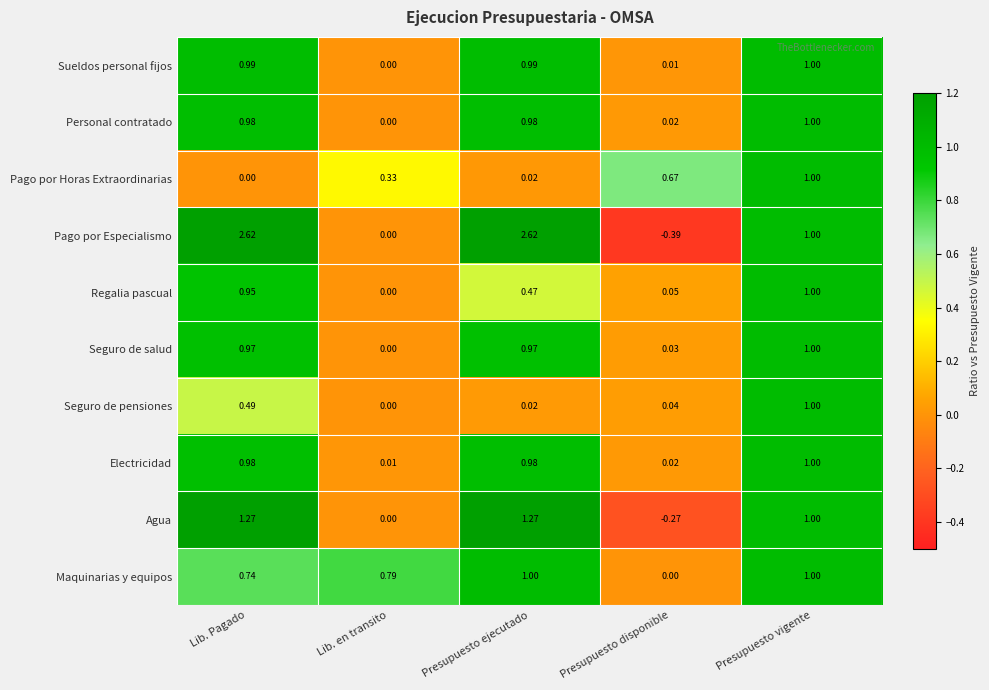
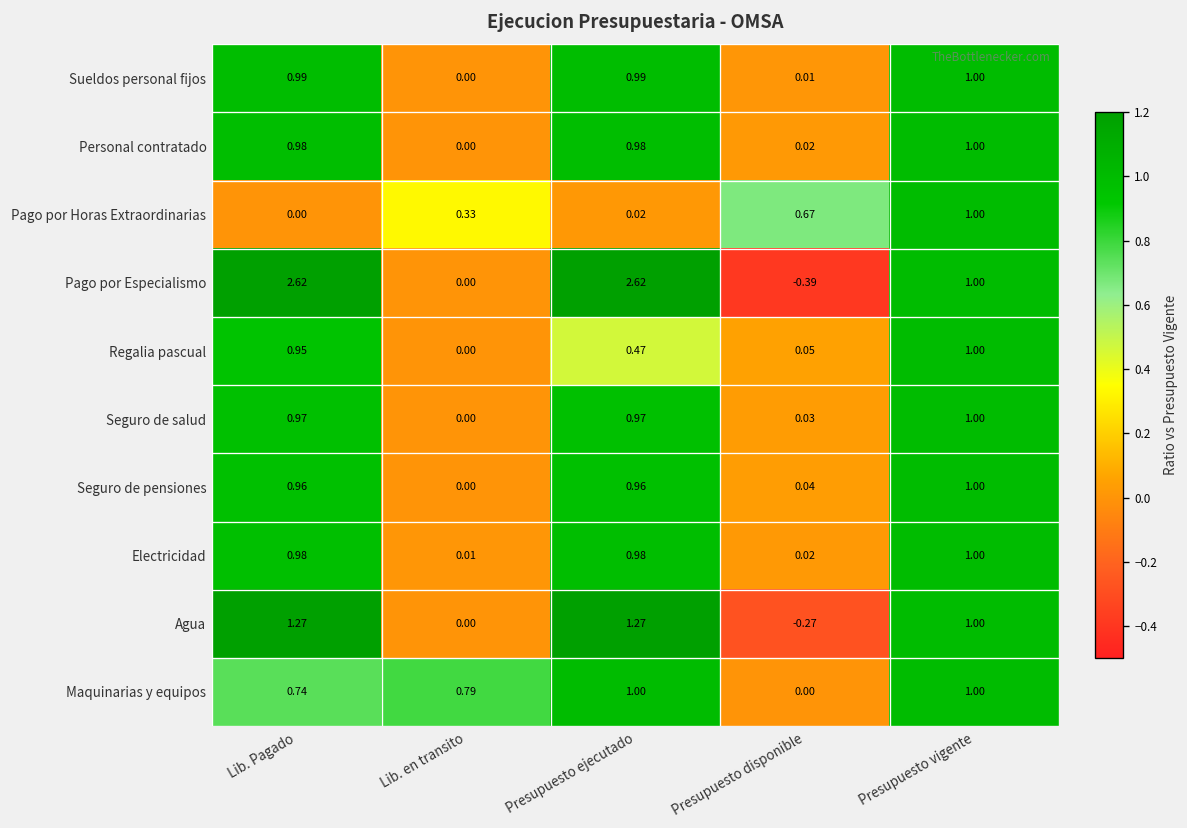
  {
    "Sueldos personal fijos": {
      "Lib. Pagado": 0.99,
      "Lib. en transito": 0.00,
      "Presupuesto ejecutado": 0.99,
      "Presupuesto disponible": 0.01
    },
    "Personal contratado": {
      "Lib. Pagado": 0.98,
      "Lib. en transito": 0.00,
      "Presupuesto ejecutado": 0.98,
      "Presupuesto disponible": 0.02,
      "Presupuesto vigente": 1.00
    },
    "Pago por Horas Extraordinarias": {
      "Lib. Pagado": 0.00,
      "Lib. en transito": 0.33,
      "Presupuesto ejecutado": 0.02,
      "Presupuesto disponible": 0.67,
      "Presupuesto vigente": 1.00
    },
    "Pago por Especialismo": {
      "Lib. Pagado": 2.62,
      "Lib. en transito": 0.00,
      "Presupuesto ejecutado": 2.62,
      "Presupuesto disponible": -0.39,
      "Presupuesto vigente": 1.00
    },
    "Regalia pascual": {
      "Lib. Pagado": 0.95,
      "Lib. en transito": 0.00,
      "Presupuesto ejecutado": 0.47,
      "Presupuesto disponible": 0.05,
      "Presupuesto vigente": 1.00
    },
    "Seguro de salud": {
      "Lib. Pagado": 0.97,
      "Lib. en transito": 0.00,
      "Presupuesto ejecutado": 0.97,
      "Presupuesto disponible": 0.03,
      "Presupuesto vigente": 1.00
    },
    "Seguro de pensiones": {
-     "Lib. Pagado": 0.49,
+     "Lib. Pagado": 0.96,
      "Lib. en transito": 0.00,
-     "Presupuesto ejecutado": 0.02,
+     "Presupuesto ejecutado": 0.96,
      "Presupuesto disponible": 0.04,
      "Presupuesto vigente": 1.00
    },
    "Electricidad": {
      "Lib. Pagado": 0.98,
      "Lib. en transito": 0.01,
      "Presupuesto ejecutado": 0.98,
      "Presupuesto disponible": 0.02,
      "Presupuesto vigente": 1.00
    },
    "Agua": {
      "Lib. Pagado": 1.27,
      "Lib. en transito": 0.00,
      "Presupuesto ejecutado": 1.27,
      "Presupuesto disponible": -0.27,
      "Presupuesto vigente": 1.00
    },
    "Maquinarias y equipos": {
      "Lib. Pagado": 0.74,
      "Lib. en transito": 0.79,
      "Presupuesto ejecutado": 1.00,
      "Presupuesto disponible": 0.00,
      "Presupuesto vigente": 1.00
    }
  }
